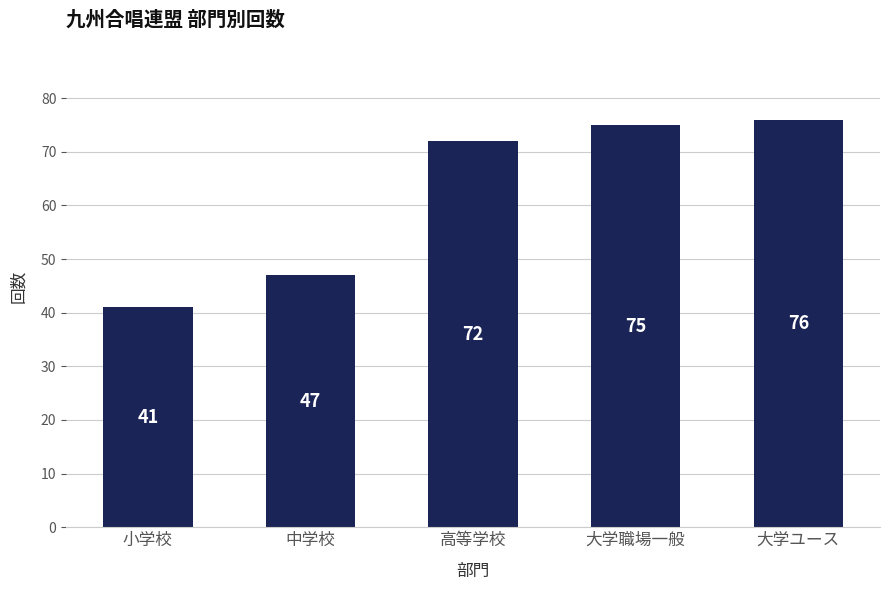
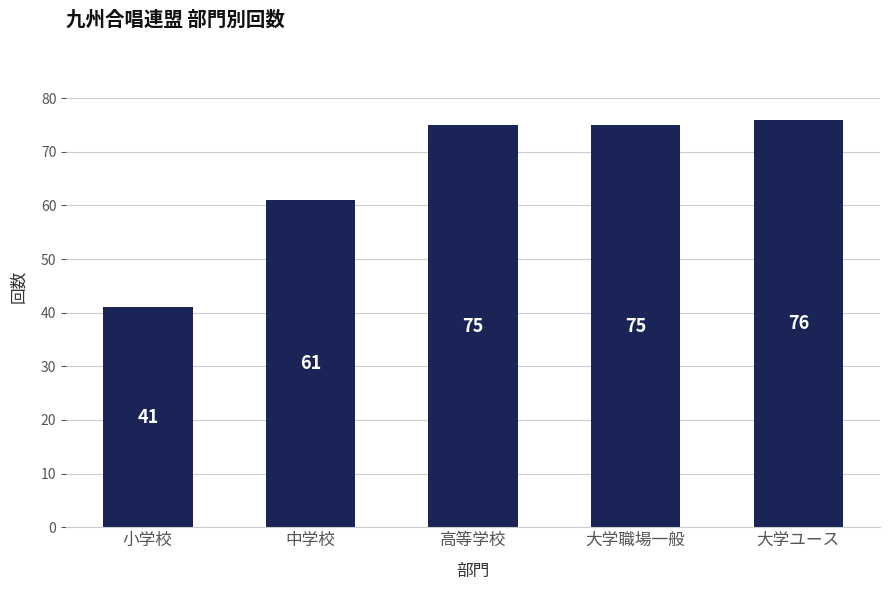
  {
    "小学校": 41,
-   "中学校": 47,
-   "高等学校": 72,
+   "中学校": 61,
+   "高等学校": 75,
    "大学職場一般": 75,
    "大学ユース": 76
  }
